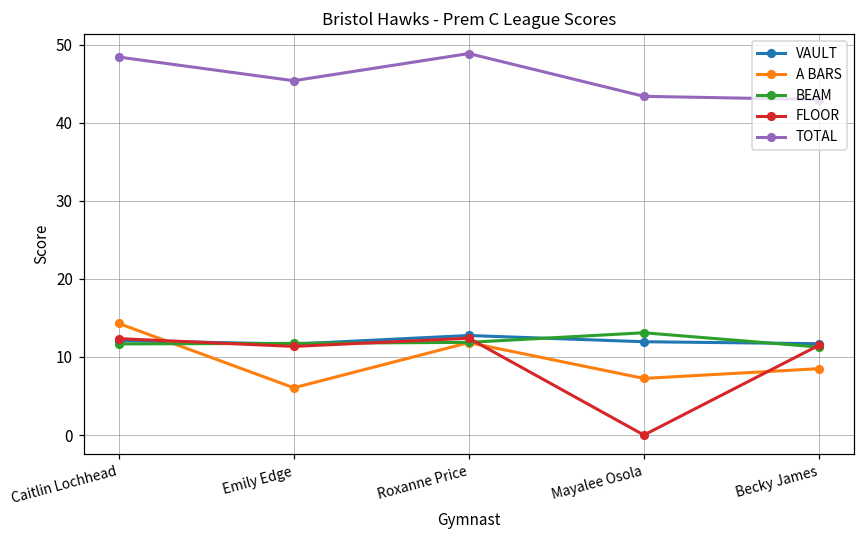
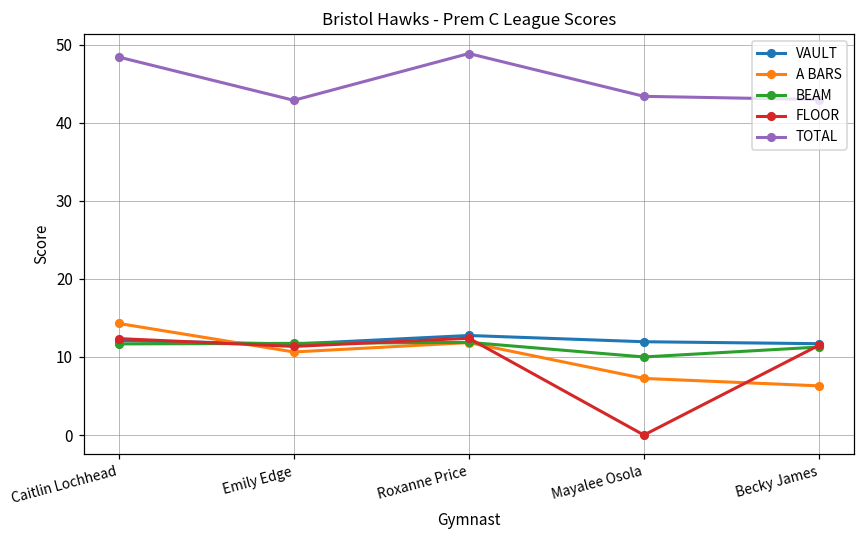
  {
    "VAULT": {
      "Mayalee Osola": 12
    },
    "A BARS": {
      "Caitlin Lochhead": 14,
-     "Emily Edge": 6,
+     "Emily Edge": 11,
      "Mayalee Osola": 7,
-     "Becky James": 9
+     "Becky James": 6
    },
    "BEAM": {
      "Caitlin Lochhead": 12,
-     "Mayalee Osola": 13
+     "Mayalee Osola": 10
    },
    "FLOOR": {
      "Mayalee Osola": 0
    },
    "TOTAL": {
      "Caitlin Lochhead": 48,
-     "Emily Edge": 45,
+     "Emily Edge": 43,
      "Roxanne Price": 49,
      "Mayalee Osola": 43
    }
  }
